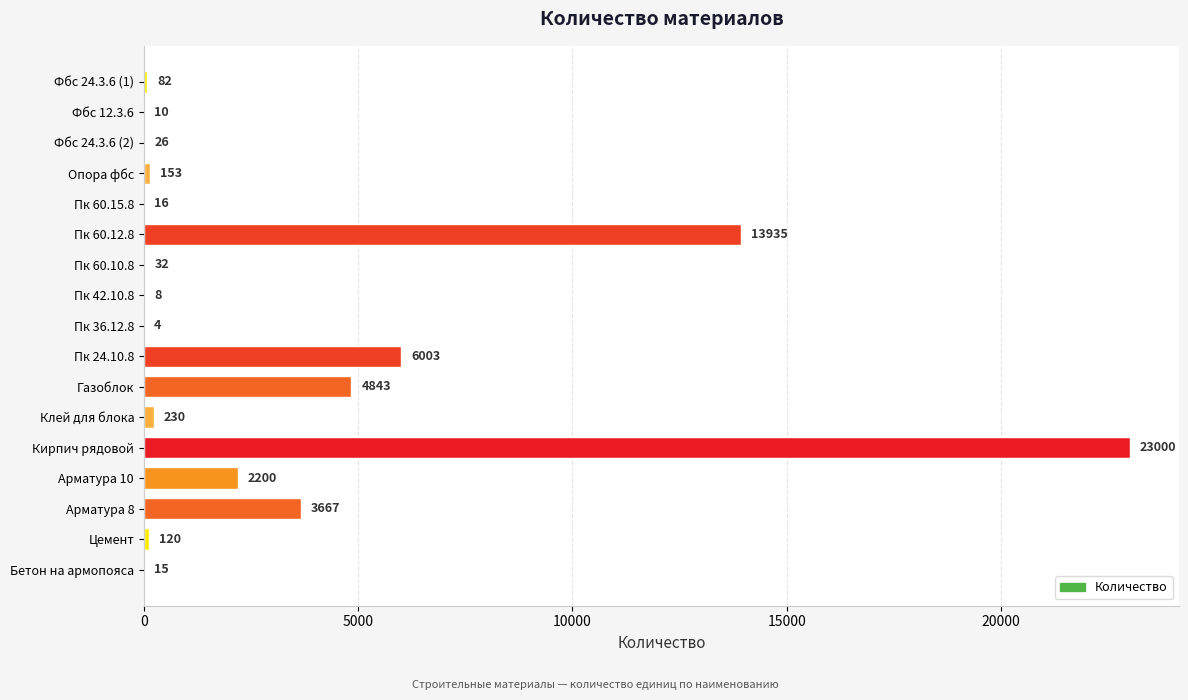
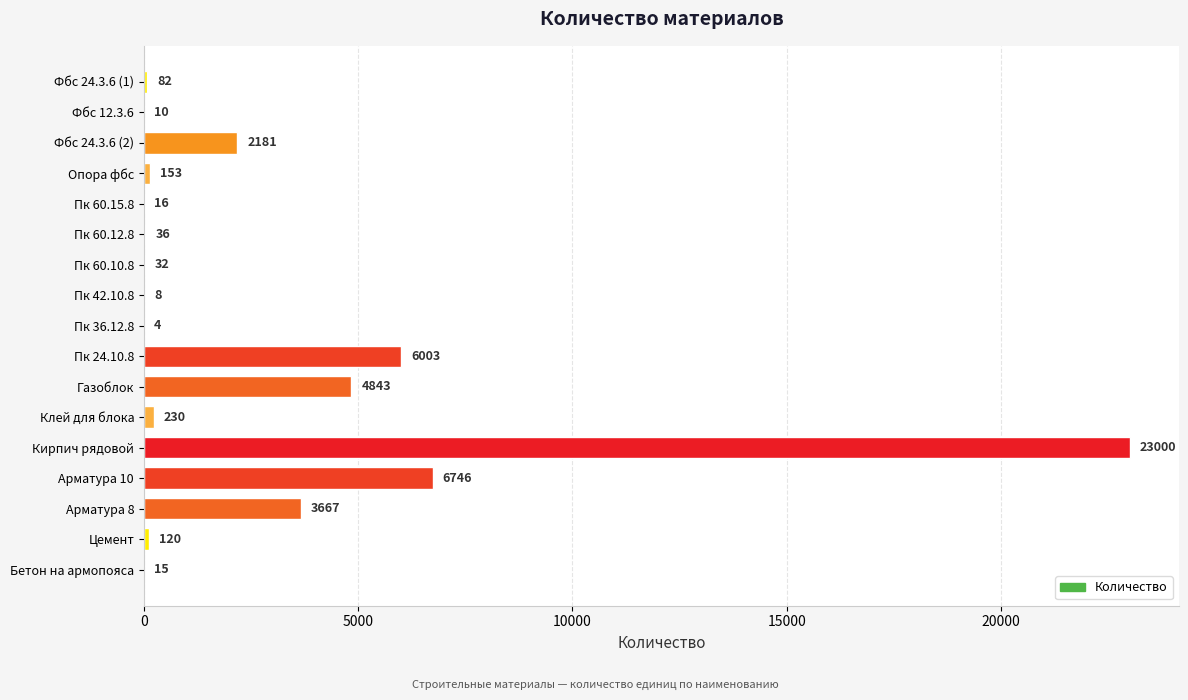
  {
    "Фбс 24.3.6 (1)": 82,
    "Фбс 12.3.6": 10,
-   "Фбс 24.3.6 (2)": 26,
+   "Фбс 24.3.6 (2)": 2181,
    "Опора фбс": 153,
    "Пк 60.15.8": 16,
-   "Пк 60.12.8": 13935,
+   "Пк 60.12.8": 36,
    "Пк 60.10.8": 32,
    "Пк 42.10.8": 8,
    "Пк 36.12.8": 4,
    "Пк 24.10.8": 6003,
    "Газоблок": 4843,
    "Клей для блока": 230,
    "Кирпич рядовой": 23000,
-   "Арматура 10": 2200,
+   "Арматура 10": 6746,
    "Арматура 8": 3667,
    "Цемент": 120,
    "Бетон на армопояса": 15
  }
